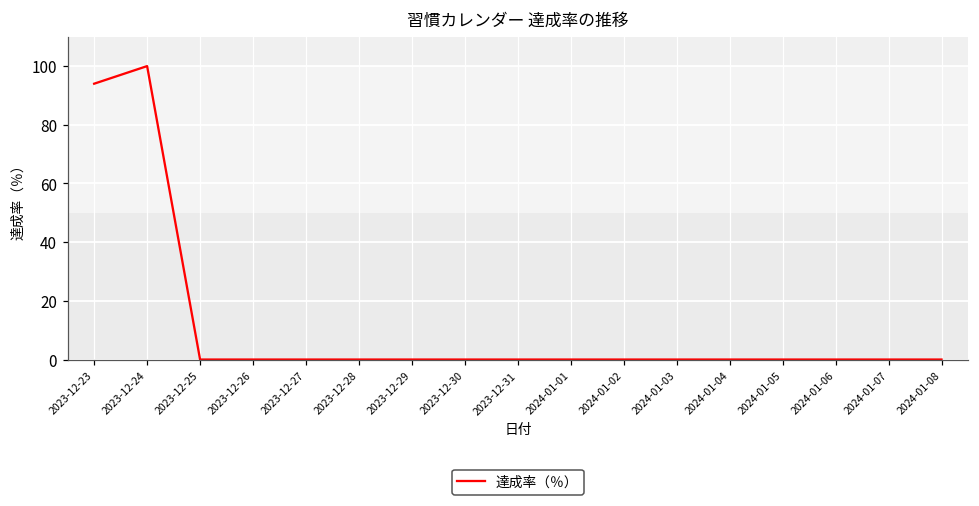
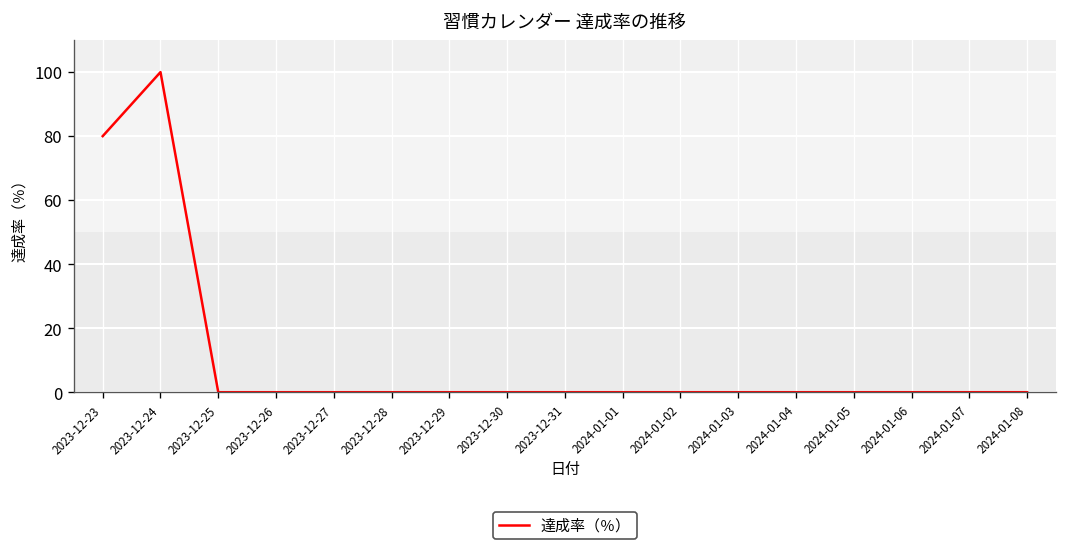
  {
-   "2023-12-23": 94,
+   "2023-12-23": 80,
    "2023-12-24": 100,
    "2023-12-25": 0,
    "2023-12-26": 0,
    "2023-12-27": 0,
    "2023-12-28": 0,
    "2023-12-29": 0,
    "2023-12-30": 0,
    "2023-12-31": 0,
    "2024-01-01": 0,
    "2024-01-02": 0,
    "2024-01-03": 0,
    "2024-01-04": 0,
    "2024-01-05": 0,
    "2024-01-06": 0,
    "2024-01-07": 0,
    "2024-01-08": 0
  }
